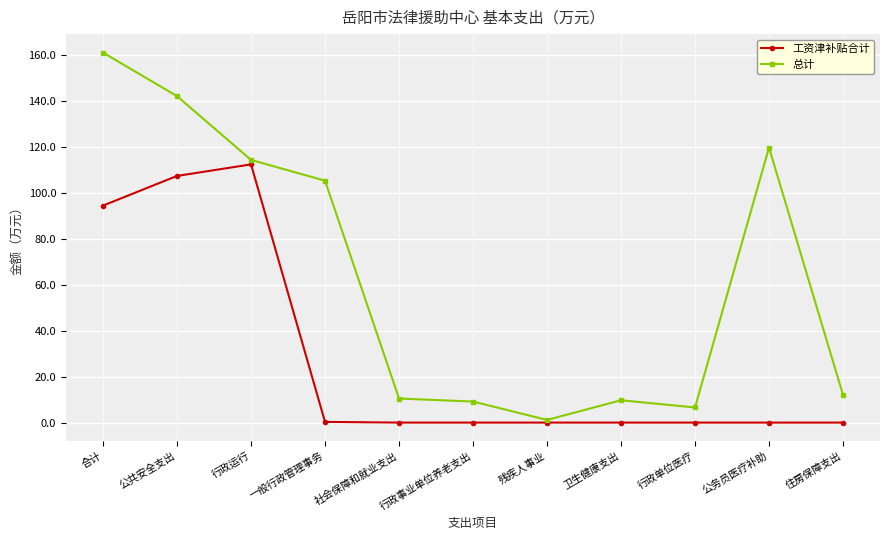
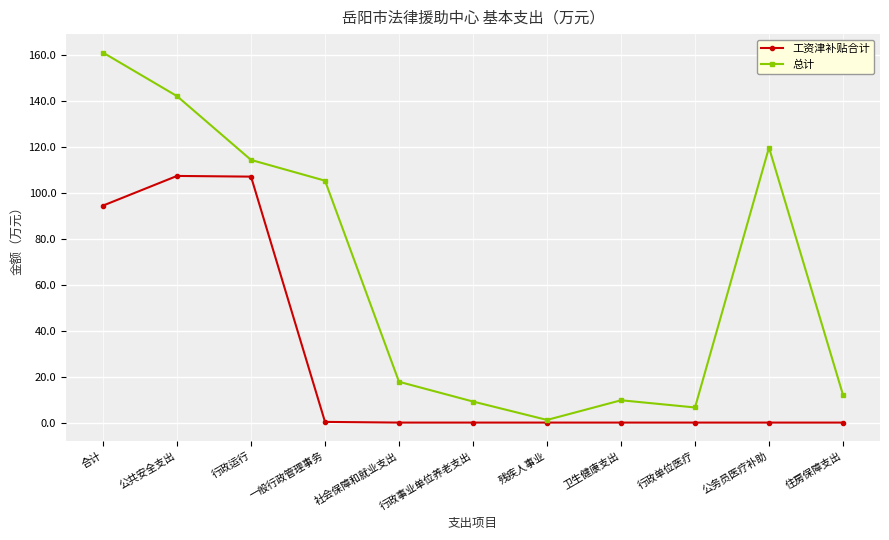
  {
    "工资津补贴合计": {
      "合计": 95,
      "公共安全支出": 107,
-     "行政运行": 113,
+     "行政运行": 107,
      "一般行政管理事务": 0,
      "社会保障和就业支出": 0,
      "行政事业单位养老支出": 0,
      "残疾人事业": 0,
      "卫生健康支出": 0,
      "行政单位医疗": 0,
      "公务员医疗补助": 0,
      "住房保障支出": 0
    },
    "总计": {
      "合计": 161,
      "公共安全支出": 142,
      "行政运行": 114,
      "一般行政管理事务": 105,
-     "社会保障和就业支出": 10,
+     "社会保障和就业支出": 18,
      "行政事业单位养老支出": 9,
      "残疾人事业": 1,
      "卫生健康支出": 10,
      "行政单位医疗": 7,
      "公务员医疗补助": 120,
      "住房保障支出": 12
    }
  }
